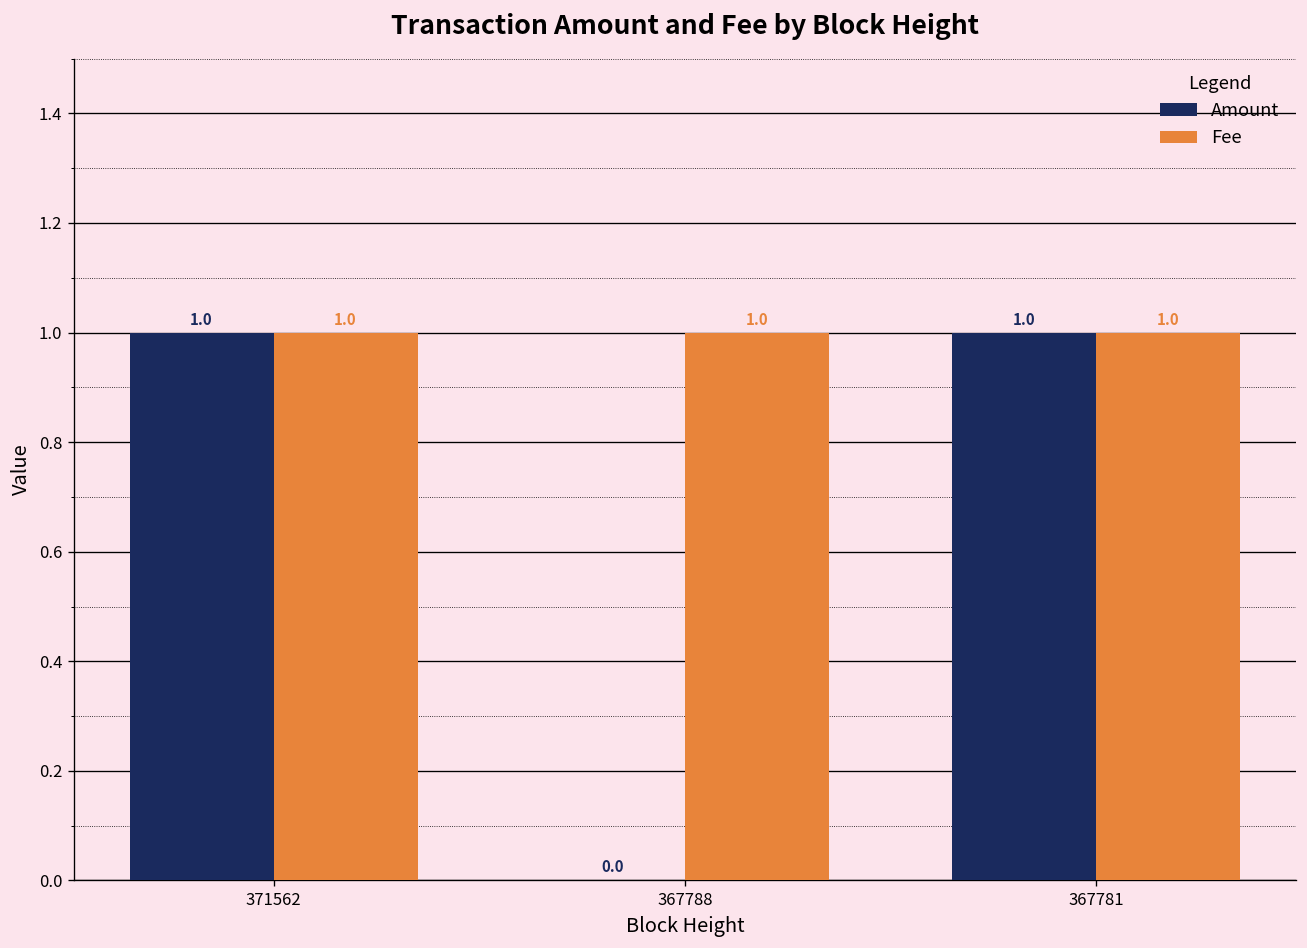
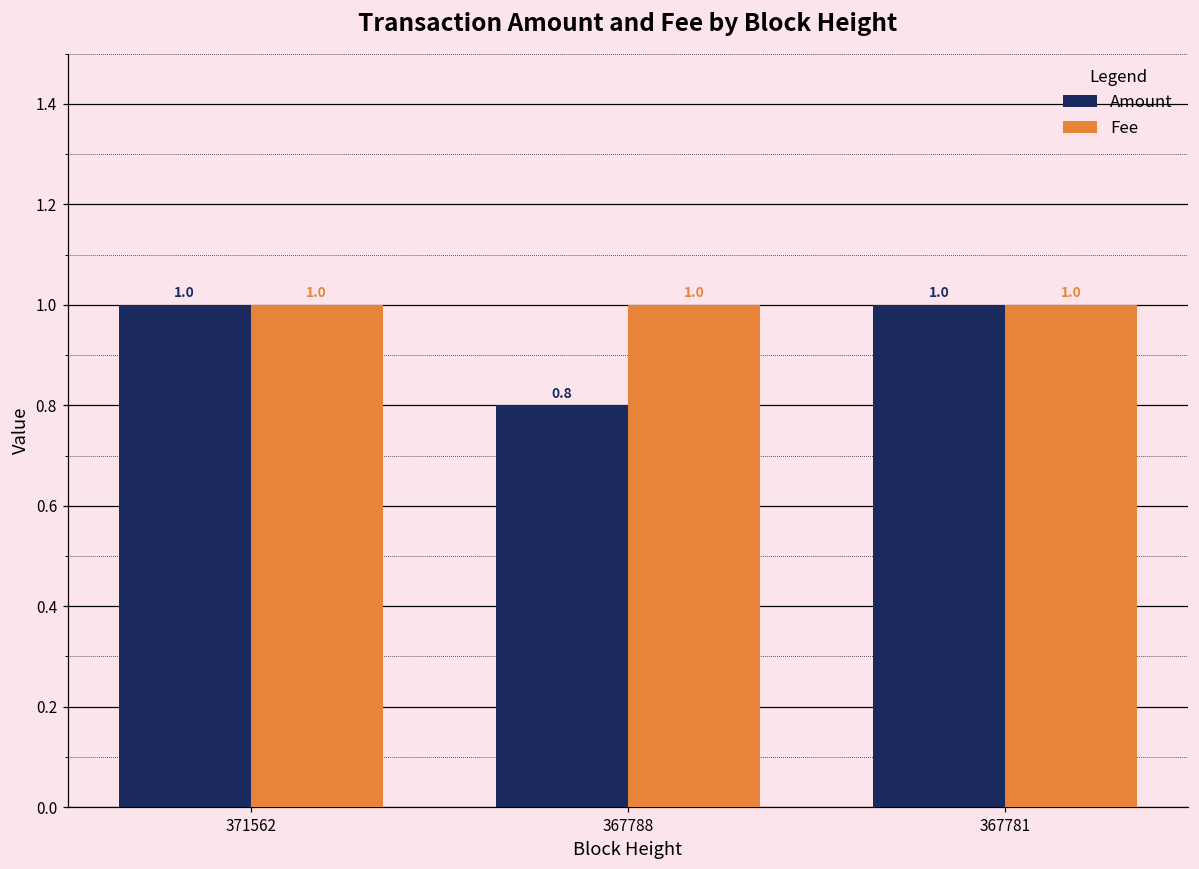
  {
    "Amount": {
      "371562": 1.0,
-     "367788": 0.0,
+     "367788": 0.8,
      "367781": 1.0
    },
    "Fee": {
      "371562": 1.0,
      "367788": 1.0,
      "367781": 1.0
    }
  }
